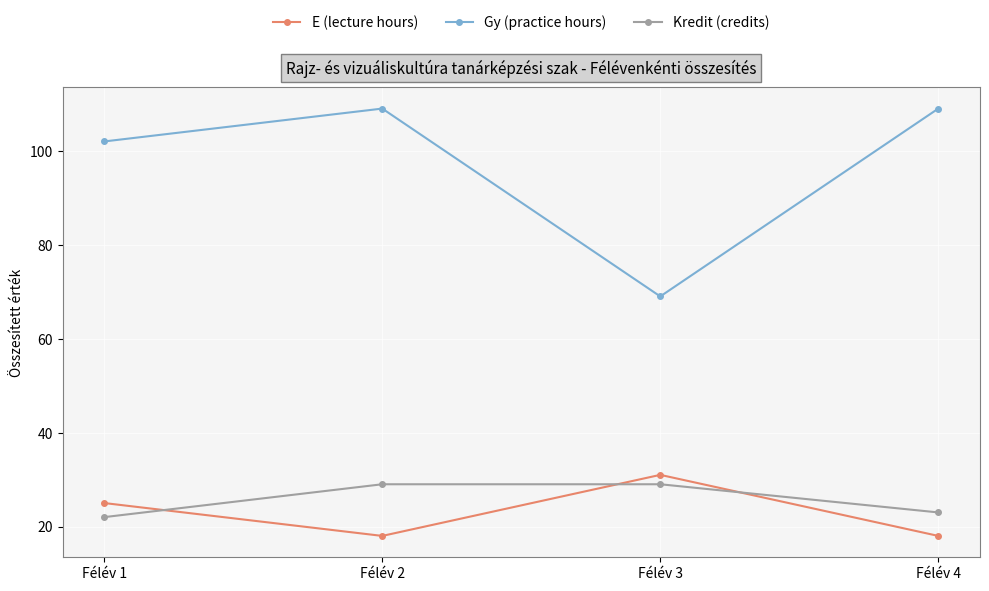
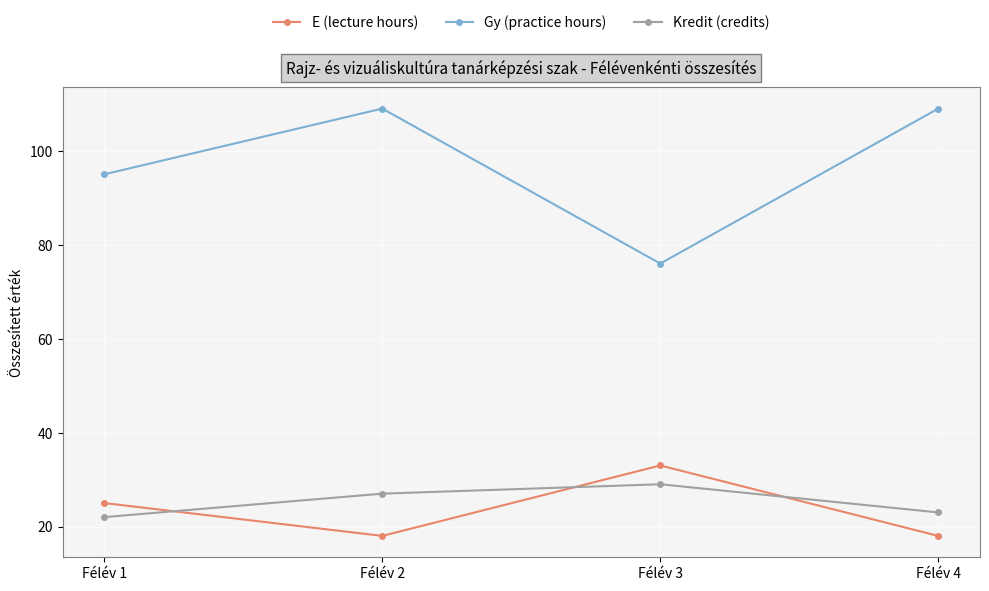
  {
    "E (lecture hours)": {
      "Félév 1": 25,
      "Félév 2": 18,
-     "Félév 3": 31,
+     "Félév 3": 33,
      "Félév 4": 18
    },
    "Gy (practice hours)": {
-     "Félév 1": 102,
+     "Félév 1": 95,
      "Félév 2": 109,
-     "Félév 3": 69,
+     "Félév 3": 76,
      "Félév 4": 109
    },
    "Kredit (credits)": {
      "Félév 1": 22,
-     "Félév 2": 29,
+     "Félév 2": 27,
      "Félév 3": 29,
      "Félév 4": 23
    }
  }
